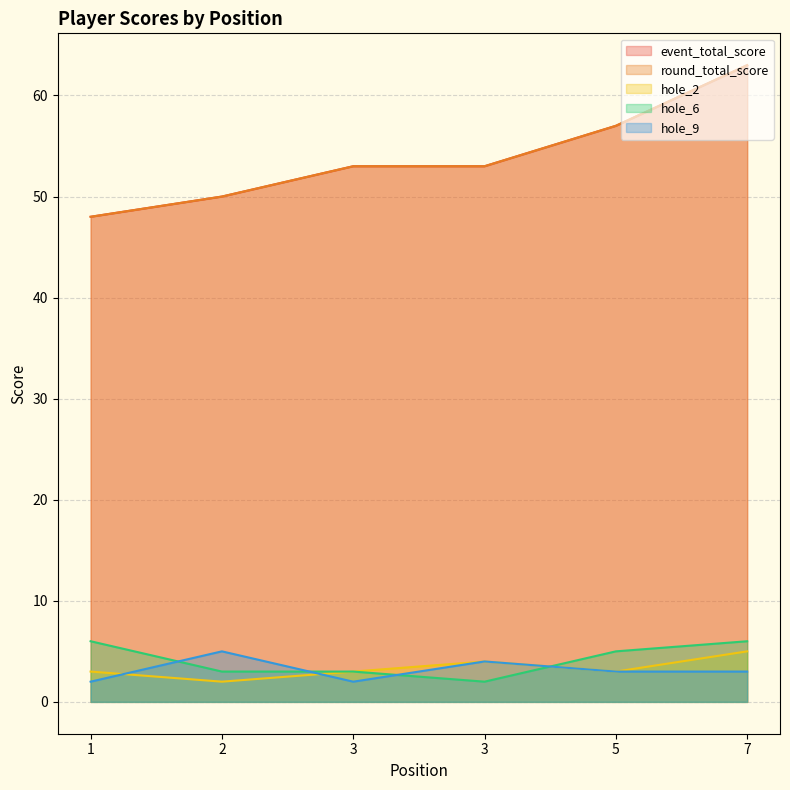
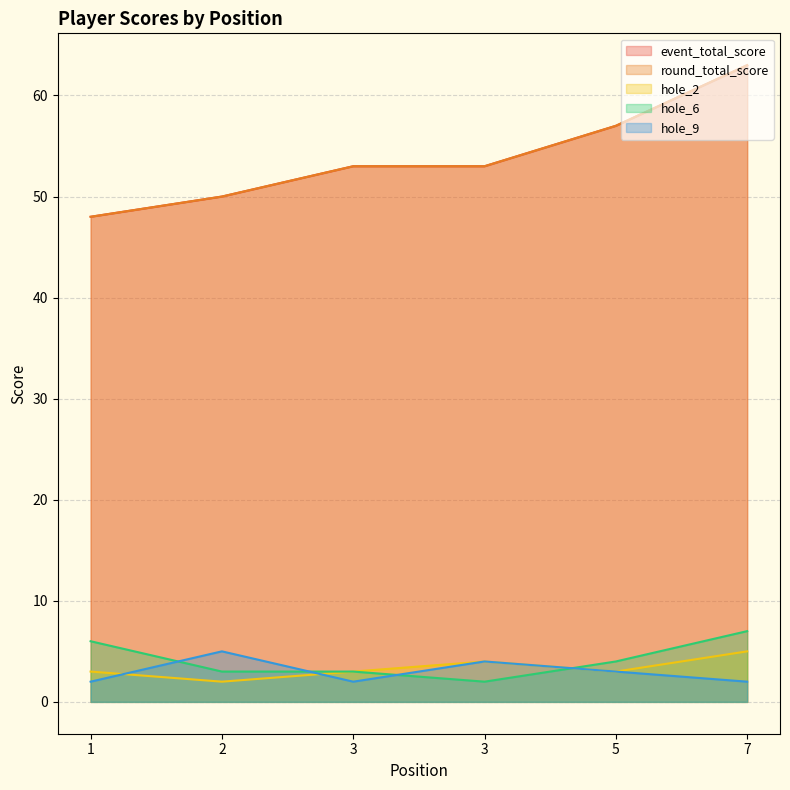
  {
    "hole_6": {
      "1": 6,
      "2": 3,
-     "5": 5,
-     "7": 6
+     "5": 4,
+     "7": 7
    },
    "hole_9": {
      "1": 2,
      "2": 5,
-     "7": 3
+     "7": 2
    }
  }
